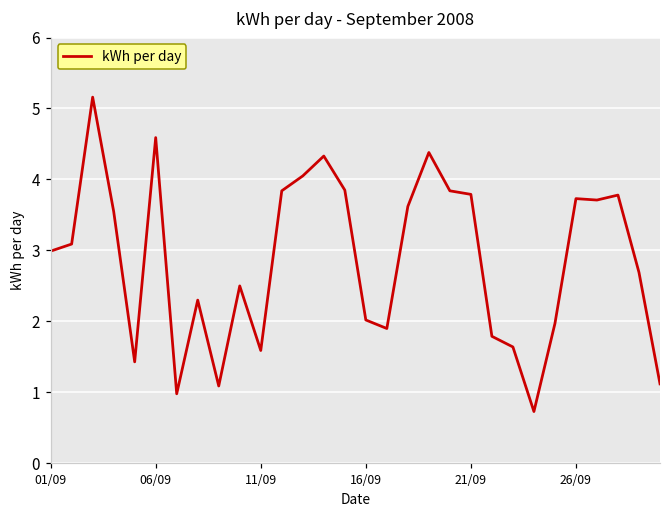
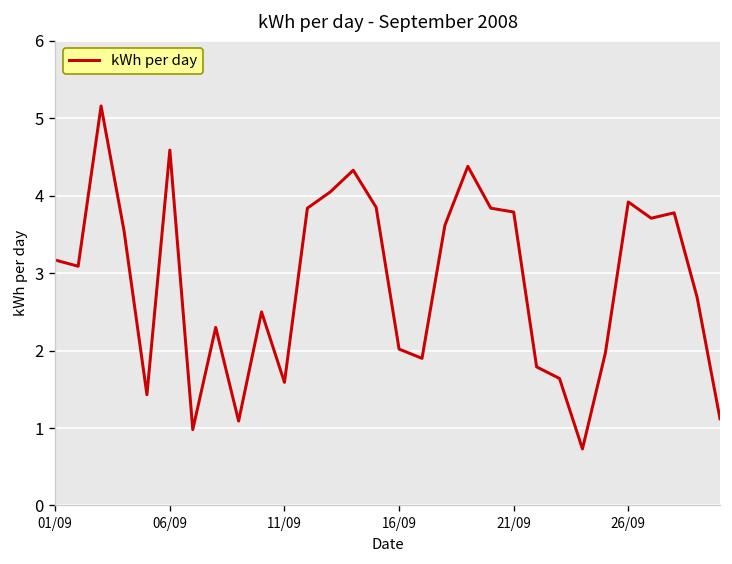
  {
-   "01/09": 3.0,
+   "01/09": 3.2,
    "06/09": 4.6,
    "11/09": 1.6,
    "16/09": 2.0,
    "21/09": 3.8,
-   "26/09": 3.7
+   "26/09": 3.9
  }
